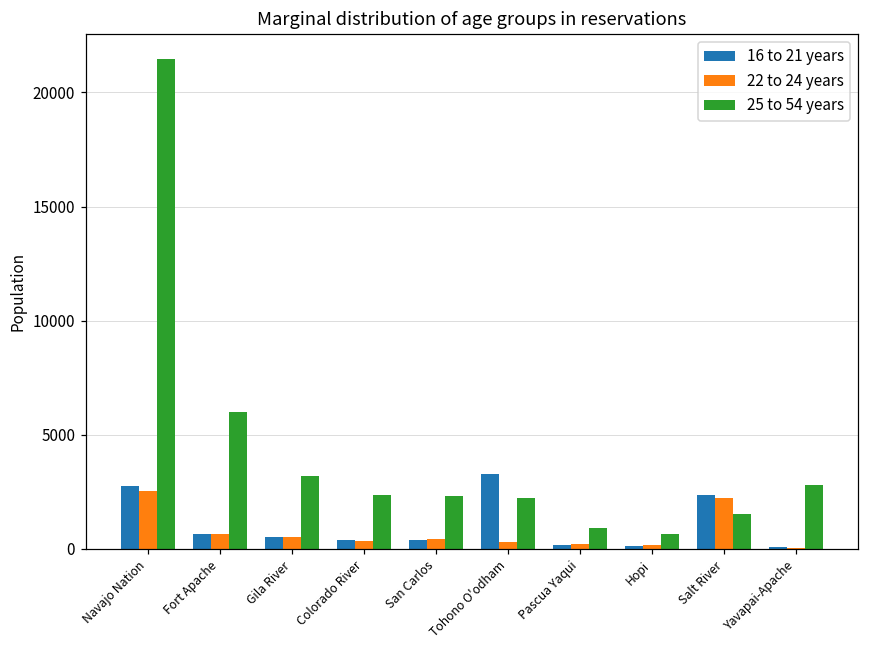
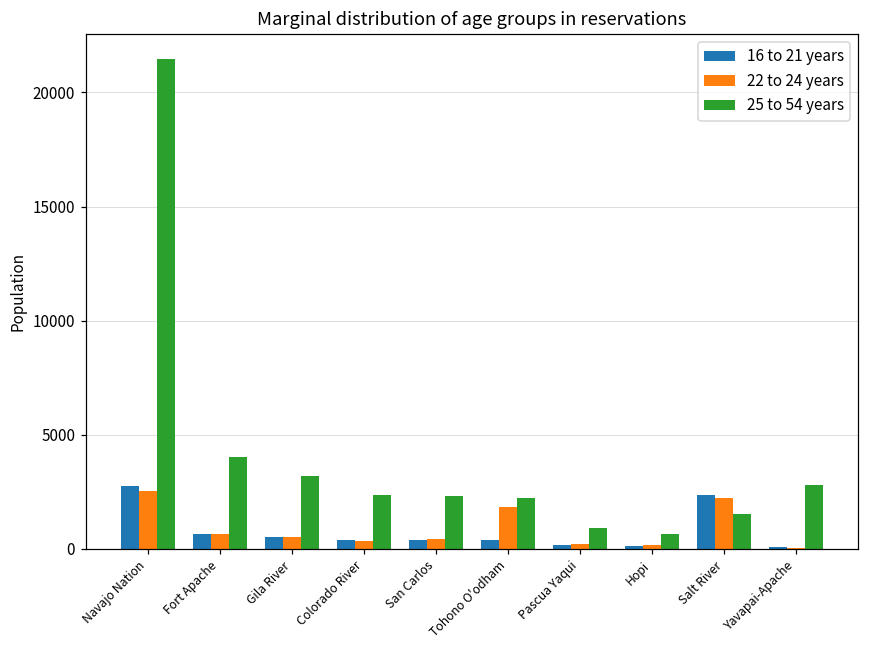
  {
    "16 to 21 years": {
      "Navajo Nation": 2700,
      "Fort Apache": 700,
      "Gila River": 500,
      "Colorado River": 400,
      "San Carlos": 400,
-     "Tohono O'odham": 3300,
+     "Tohono O'odham": 400,
      "Pascua Yaqui": 200,
      "Hopi": 100,
      "Salt River": 2400
    },
    "22 to 24 years": {
      "Navajo Nation": 2500,
      "Fort Apache": 700,
      "Gila River": 500,
      "Colorado River": 300,
      "San Carlos": 400,
-     "Tohono O'odham": 300,
+     "Tohono O'odham": 1800,
      "Pascua Yaqui": 200,
      "Hopi": 200,
      "Salt River": 2200
    },
    "25 to 54 years": {
      "Navajo Nation": 21500,
-     "Fort Apache": 6000,
+     "Fort Apache": 4000,
      "Gila River": 3200,
      "Colorado River": 2300,
      "San Carlos": 2300,
      "Tohono O'odham": 2200,
      "Pascua Yaqui": 900,
      "Hopi": 600,
      "Salt River": 1500,
      "Yavapai-Apache": 2800
    }
  }
